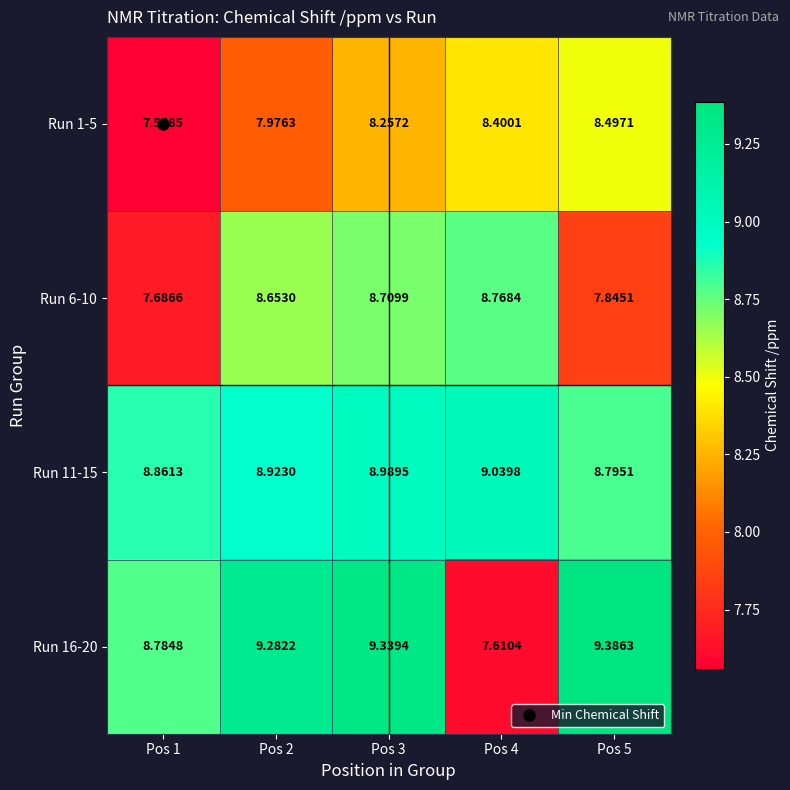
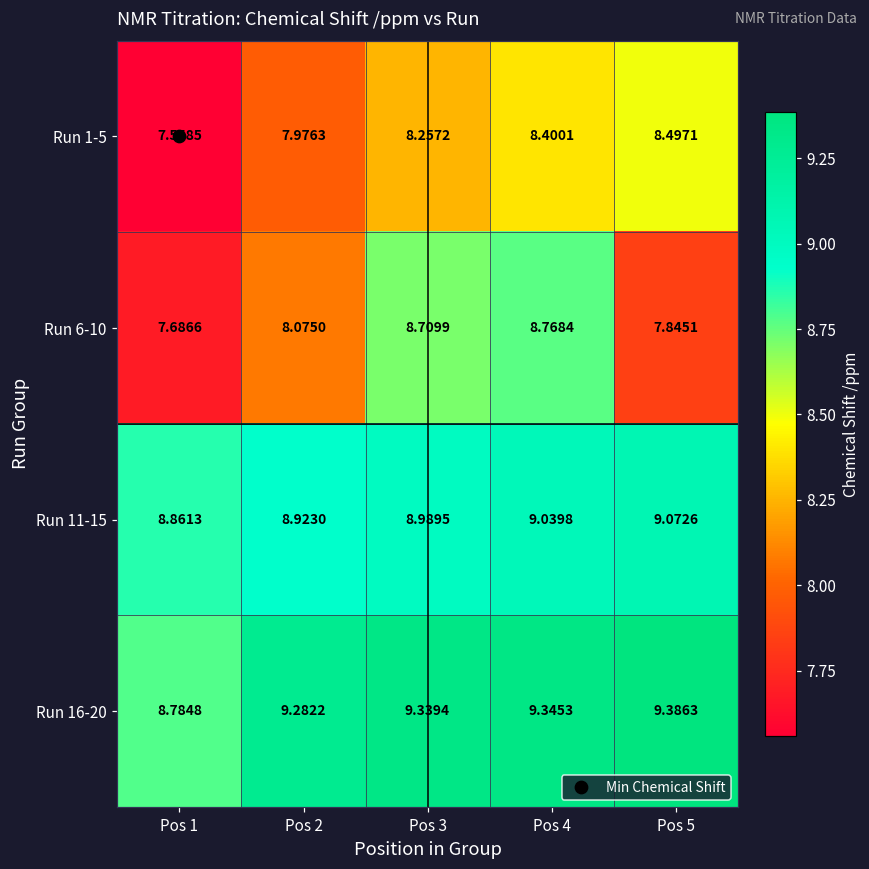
  {
    "Run 1-5": {
      "Pos 2": 7.9763,
      "Pos 3": 8.2572,
      "Pos 4": 8.4001,
      "Pos 5": 8.4971
    },
    "Run 6-10": {
      "Pos 1": 7.6866,
-     "Pos 2": 8.6530,
+     "Pos 2": 8.0750,
      "Pos 3": 8.7099,
      "Pos 4": 8.7684,
      "Pos 5": 7.8451
    },
    "Run 11-15": {
      "Pos 1": 8.8613,
      "Pos 2": 8.9230,
      "Pos 3": 8.9895,
      "Pos 4": 9.0398,
-     "Pos 5": 8.7951
+     "Pos 5": 9.0726
    },
    "Run 16-20": {
      "Pos 1": 8.7848,
      "Pos 2": 9.2822,
      "Pos 3": 9.3394,
-     "Pos 4": 7.6104,
+     "Pos 4": 9.3453,
      "Pos 5": 9.3863
    }
  }
